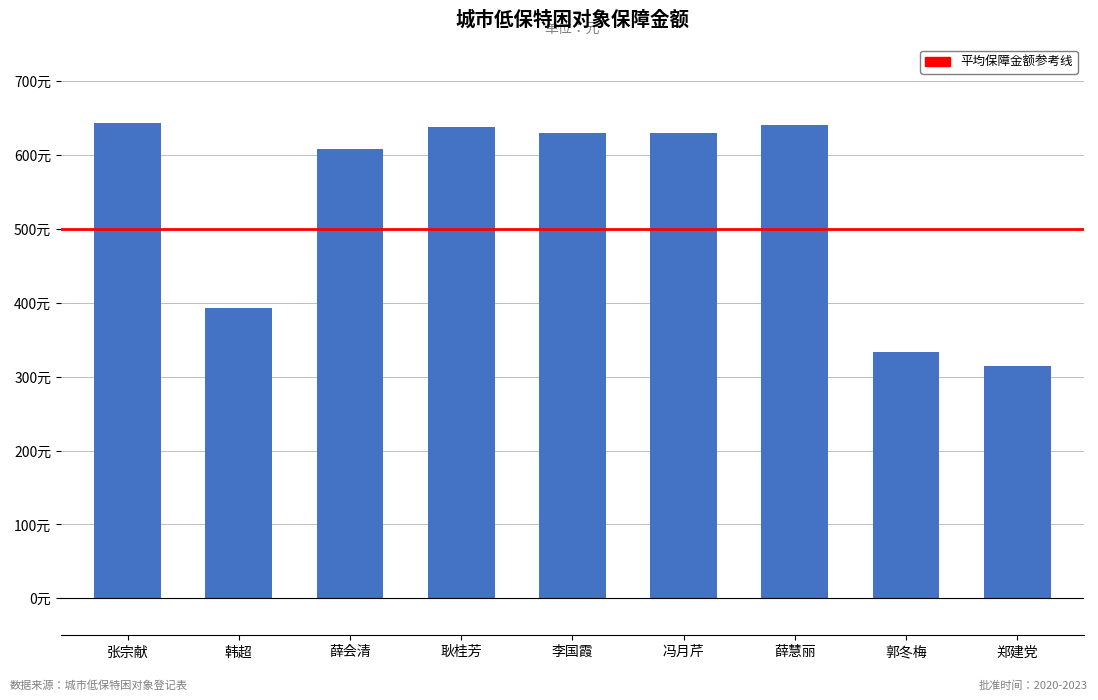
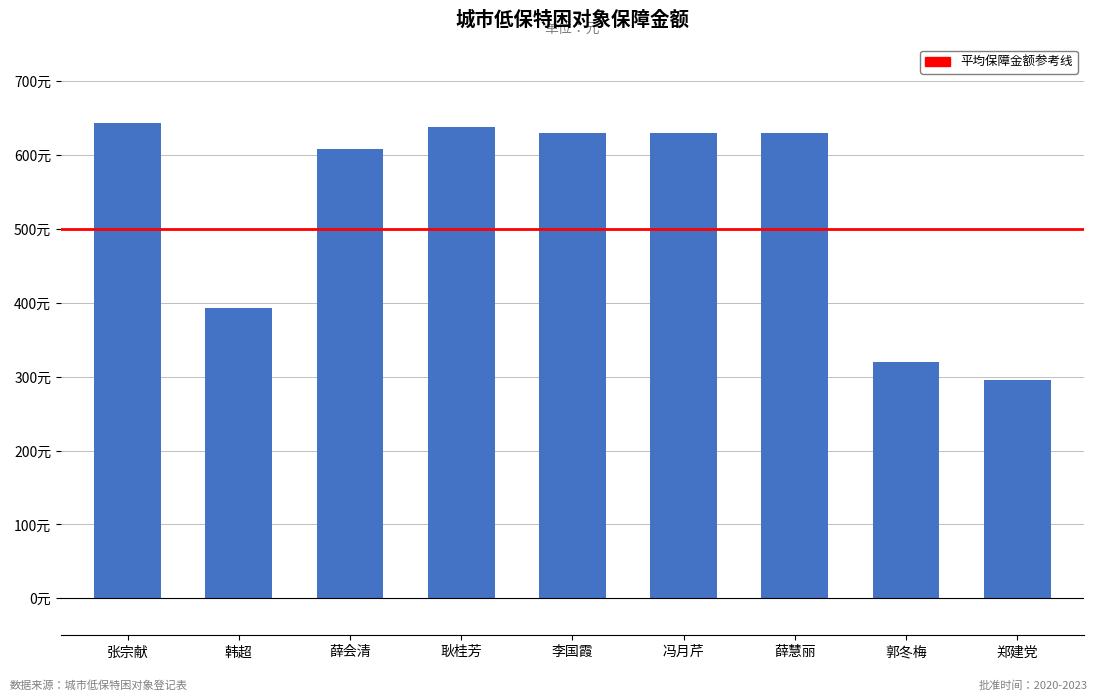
  {
    "张宗献": "640元",
    "韩超": "390元",
    "薛会清": "610元",
    "耿桂芳": "640元",
    "李国霞": "630元",
    "冯月芹": "630元",
-   "薛慧丽": "640元",
-   "郭冬梅": "330元",
-   "郑建党": "320元"
+   "薛慧丽": "630元",
+   "郭冬梅": "320元",
+   "郑建党": "300元"
  }
